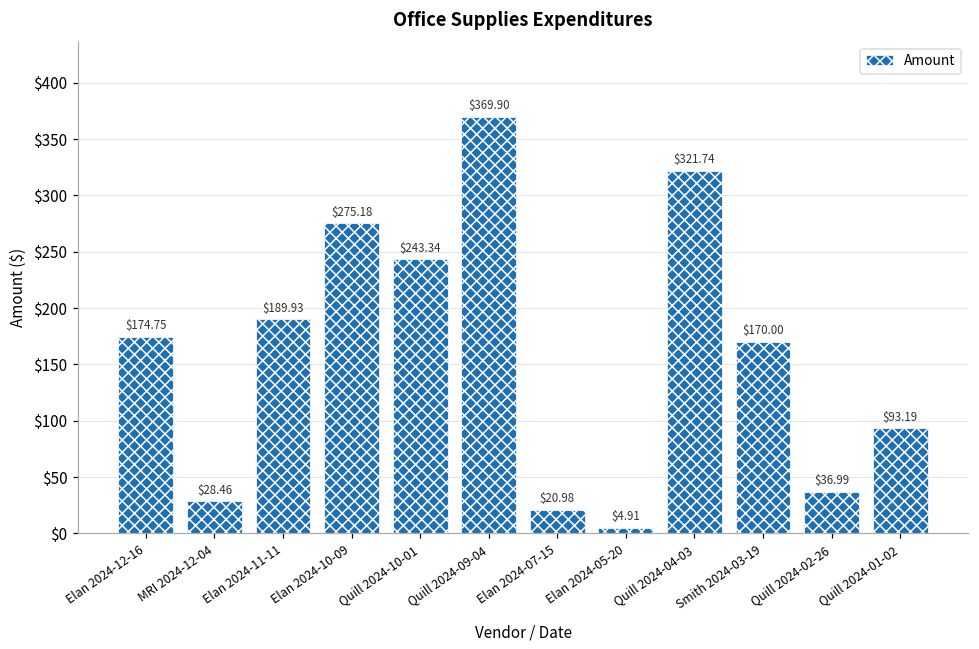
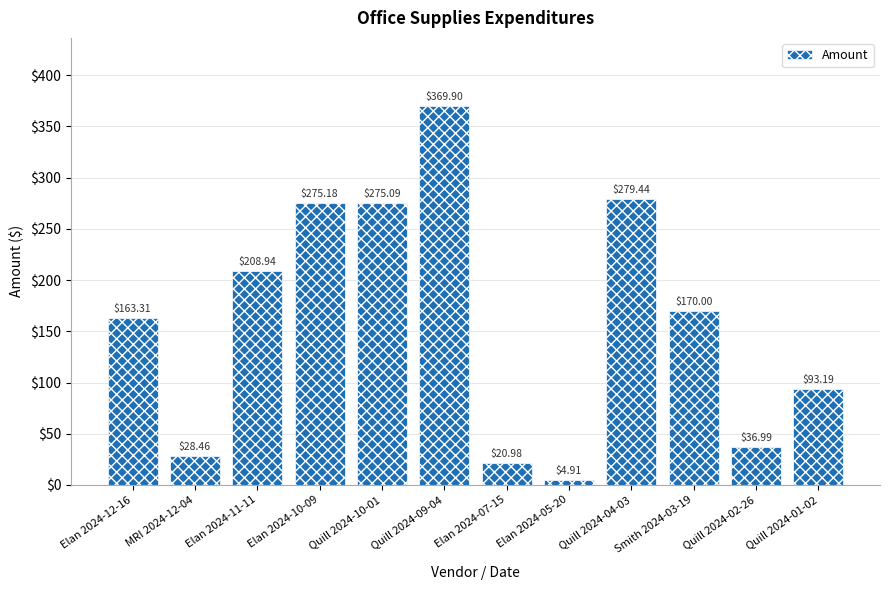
  {
-   "Elan 2024-12-16": "$174.75",
+   "Elan 2024-12-16": "$163.31",
    "MRI 2024-12-04": "$28.46",
-   "Elan 2024-11-11": "$189.93",
+   "Elan 2024-11-11": "$208.94",
    "Elan 2024-10-09": "$275.18",
-   "Quill 2024-10-01": "$243.34",
+   "Quill 2024-10-01": "$275.09",
    "Quill 2024-09-04": "$369.90",
    "Elan 2024-07-15": "$20.98",
    "Elan 2024-05-20": "$4.91",
-   "Quill 2024-04-03": "$321.74",
+   "Quill 2024-04-03": "$279.44",
    "Smith 2024-03-19": "$170.00",
    "Quill 2024-02-26": "$36.99",
    "Quill 2024-01-02": "$93.19"
  }
